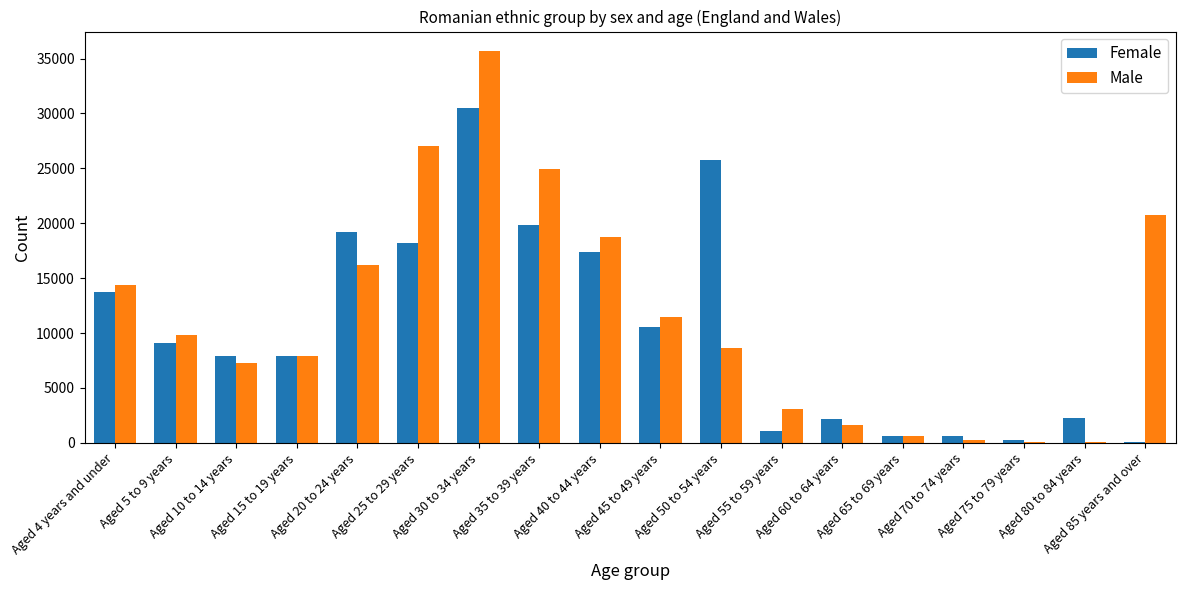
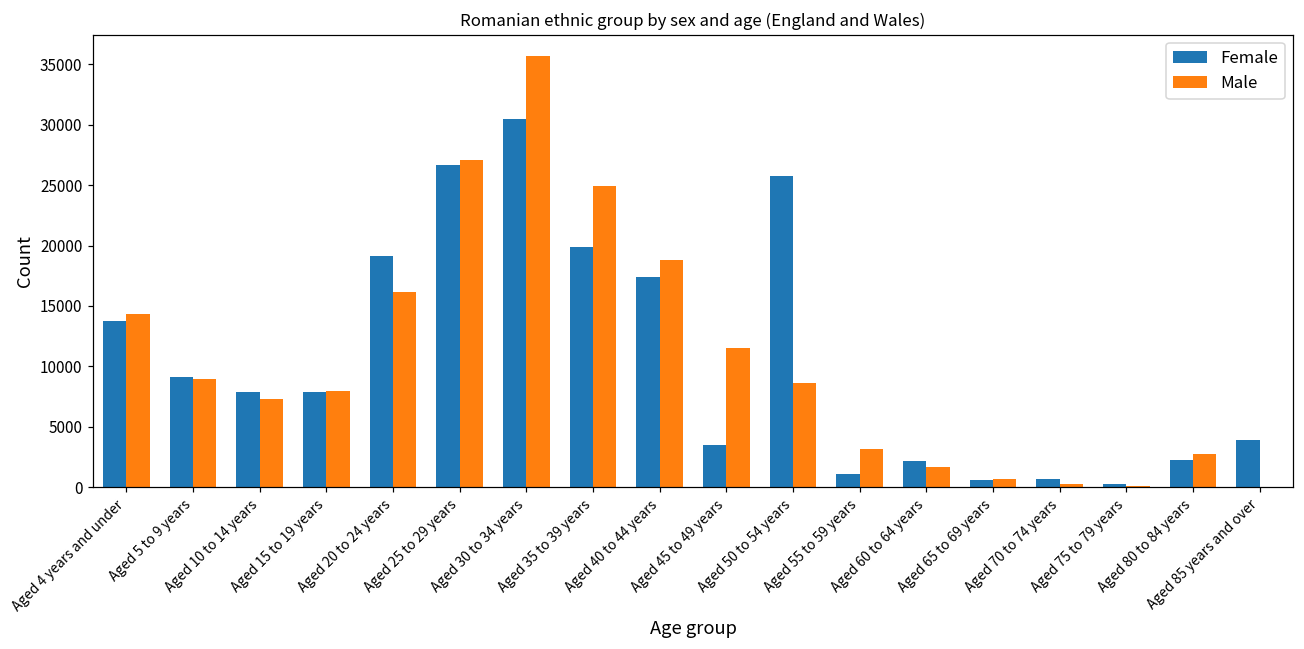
  {
    "Female": {
      "Aged 4 years and under": 13800,
      "Aged 5 to 9 years": 9100,
      "Aged 10 to 14 years": 7900,
      "Aged 15 to 19 years": 7900,
      "Aged 20 to 24 years": 19200,
-     "Aged 25 to 29 years": 18200,
+     "Aged 25 to 29 years": 26700,
      "Aged 30 to 34 years": 30500,
      "Aged 35 to 39 years": 19900,
      "Aged 40 to 44 years": 17400,
-     "Aged 45 to 49 years": 10600,
+     "Aged 45 to 49 years": 3500,
      "Aged 50 to 54 years": 25700,
      "Aged 55 to 59 years": 1000,
      "Aged 60 to 64 years": 2200,
      "Aged 65 to 69 years": 600,
      "Aged 70 to 74 years": 600,
      "Aged 75 to 79 years": 300,
      "Aged 80 to 84 years": 2300,
-     "Aged 85 years and over": 100
+     "Aged 85 years and over": 3900
    },
    "Male": {
      "Aged 4 years and under": 14400,
-     "Aged 5 to 9 years": 9800,
+     "Aged 5 to 9 years": 9000,
      "Aged 10 to 14 years": 7300,
      "Aged 15 to 19 years": 7900,
      "Aged 20 to 24 years": 16200,
      "Aged 25 to 29 years": 27000,
      "Aged 30 to 34 years": 35700,
      "Aged 35 to 39 years": 24900,
      "Aged 40 to 44 years": 18800,
      "Aged 45 to 49 years": 11500,
      "Aged 50 to 54 years": 8600,
      "Aged 55 to 59 years": 3100,
      "Aged 60 to 64 years": 1600,
      "Aged 65 to 69 years": 600,
      "Aged 70 to 74 years": 300,
-     "Aged 80 to 84 years": 0,
-     "Aged 85 years and over": 20700
+     "Aged 80 to 84 years": 2700,
+     "Aged 85 years and over": 0
    }
  }
